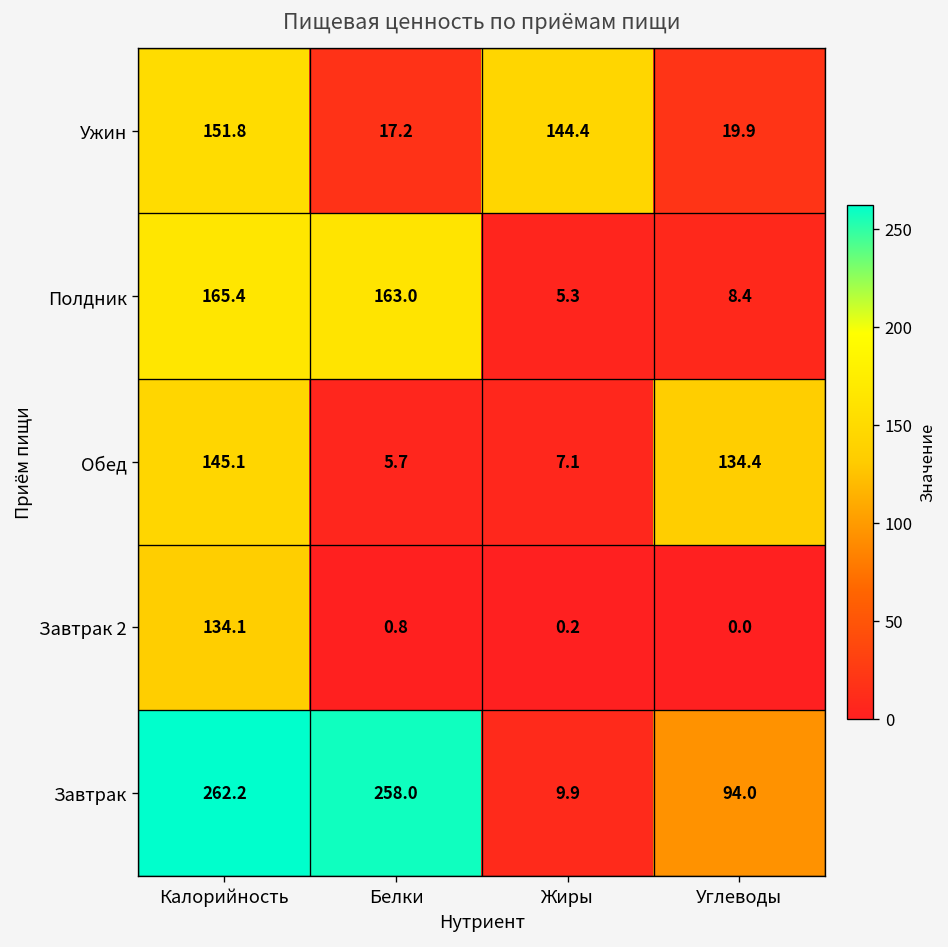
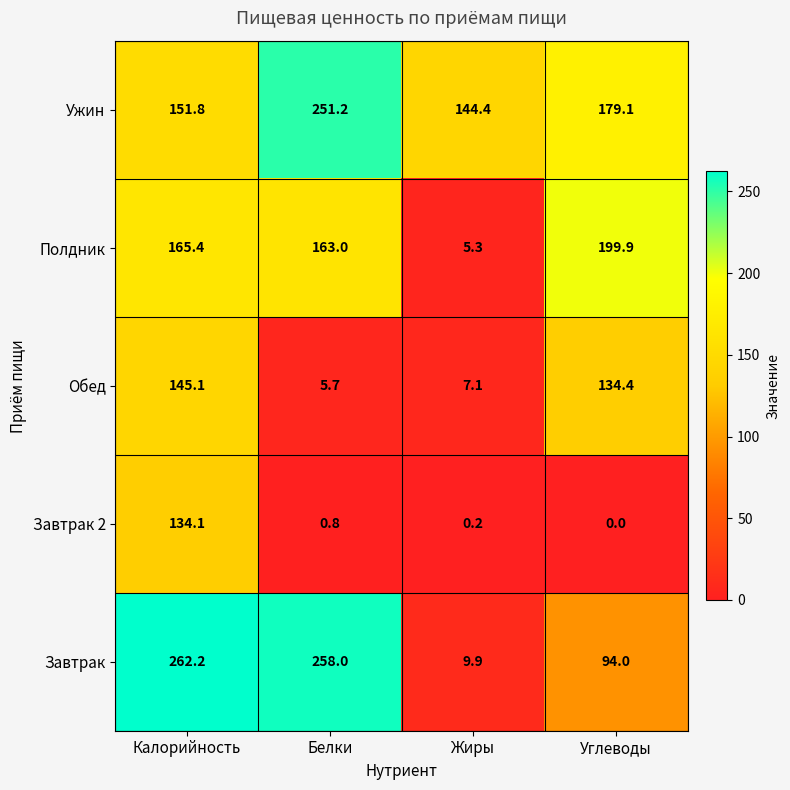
  {
    "Ужин": {
      "Калорийность": 151.8,
-     "Белки": 17.2,
+     "Белки": 251.2,
      "Жиры": 144.4,
-     "Углеводы": 19.9
+     "Углеводы": 179.1
    },
    "Полдник": {
      "Калорийность": 165.4,
      "Белки": 163.0,
      "Жиры": 5.3,
-     "Углеводы": 8.4
+     "Углеводы": 199.9
    },
    "Обед": {
      "Калорийность": 145.1,
      "Белки": 5.7,
      "Жиры": 7.1,
      "Углеводы": 134.4
    },
    "Завтрак 2": {
      "Калорийность": 134.1,
      "Белки": 0.8,
      "Жиры": 0.2,
      "Углеводы": 0.0
    },
    "Завтрак": {
      "Калорийность": 262.2,
      "Белки": 258.0,
      "Жиры": 9.9,
      "Углеводы": 94.0
    }
  }
